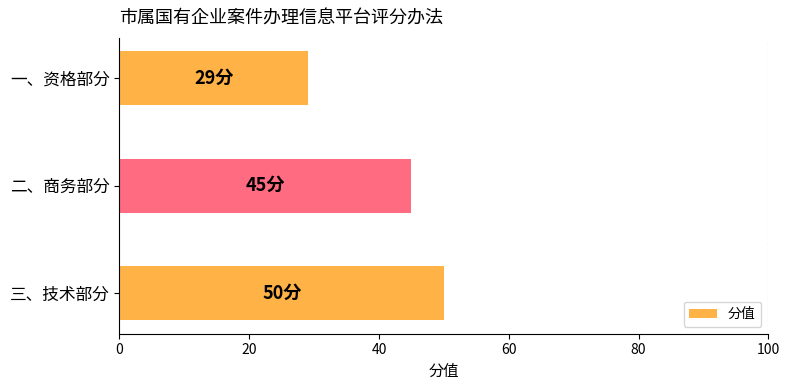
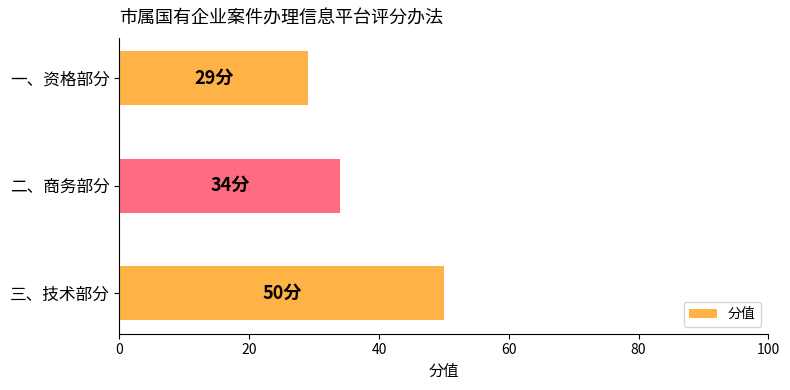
  {
    "一、资格部分": "29分",
-   "二、商务部分": "45分",
+   "二、商务部分": "34分",
    "三、技术部分": "50分"
  }
